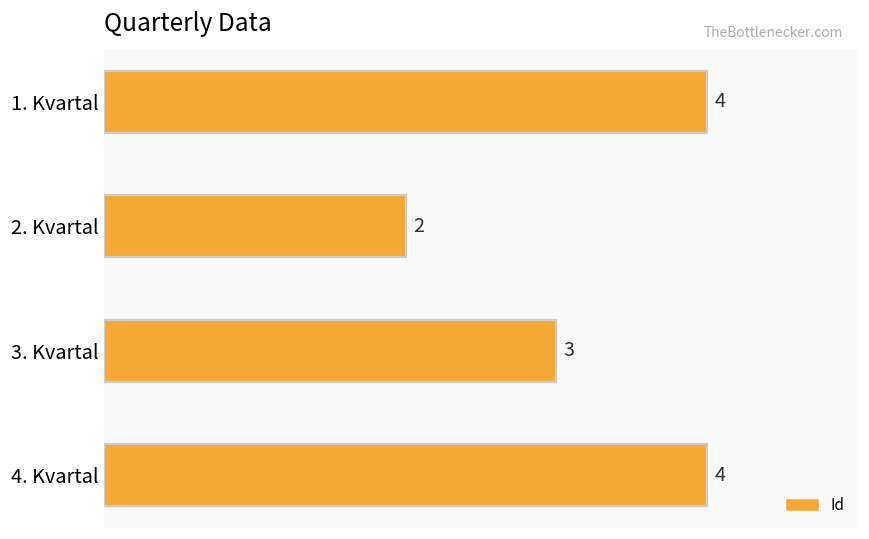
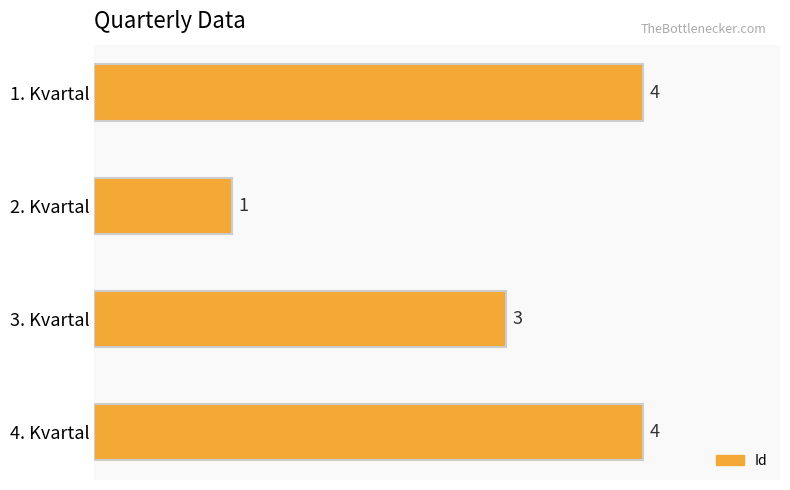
  {
    "1. Kvartal": 4,
-   "2. Kvartal": 2,
+   "2. Kvartal": 1,
    "3. Kvartal": 3,
    "4. Kvartal": 4
  }
